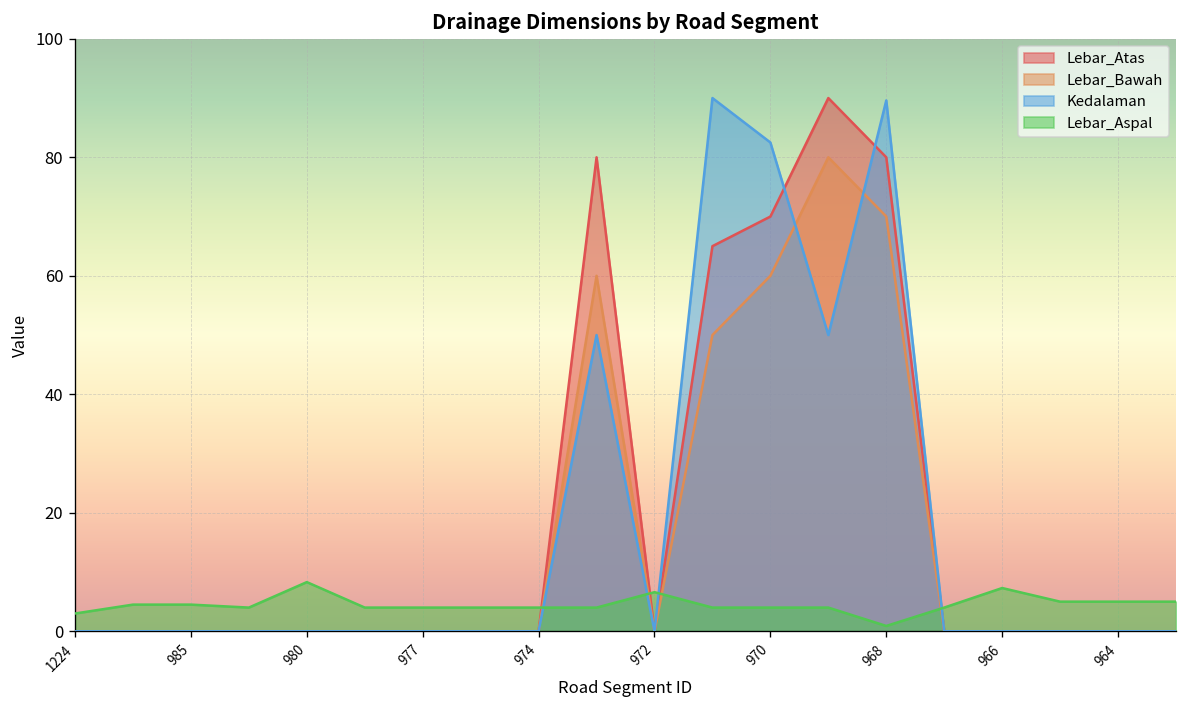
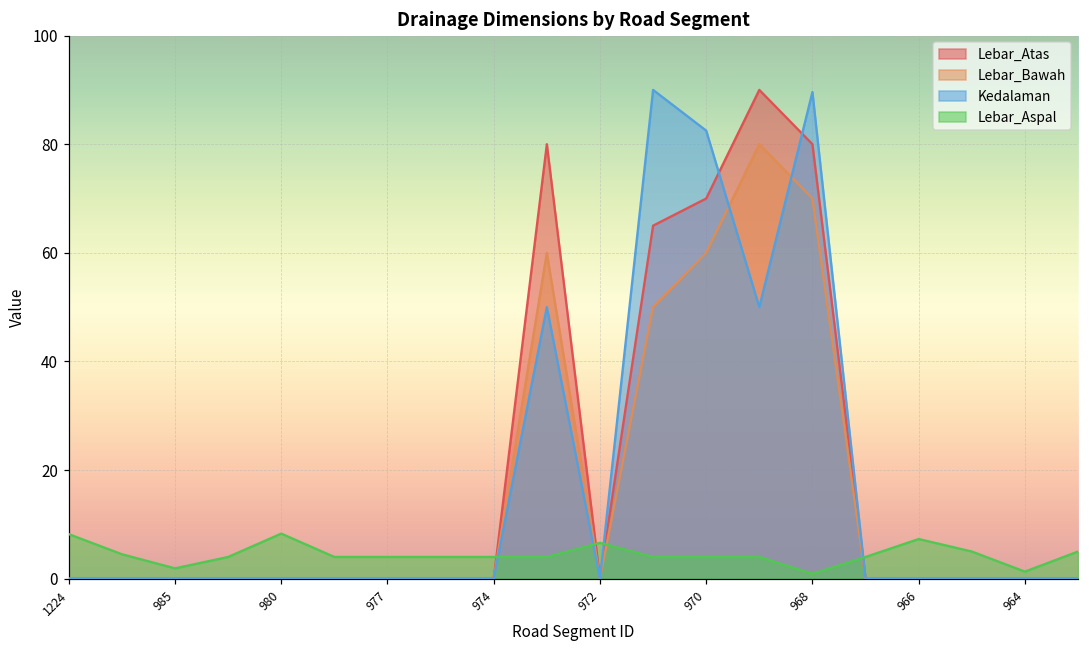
  {
    "Kedalaman": {
      "970": 83,
      "968": 90
    },
    "Lebar_Aspal": {
-     "1224": 3,
-     "985": 5,
+     "1224": 8,
+     "985": 2,
      "980": 8,
      "977": 4,
      "974": 4,
      "972": 7,
      "970": 4,
      "968": 1,
      "966": 7,
-     "964": 5
+     "964": 1
    }
  }
